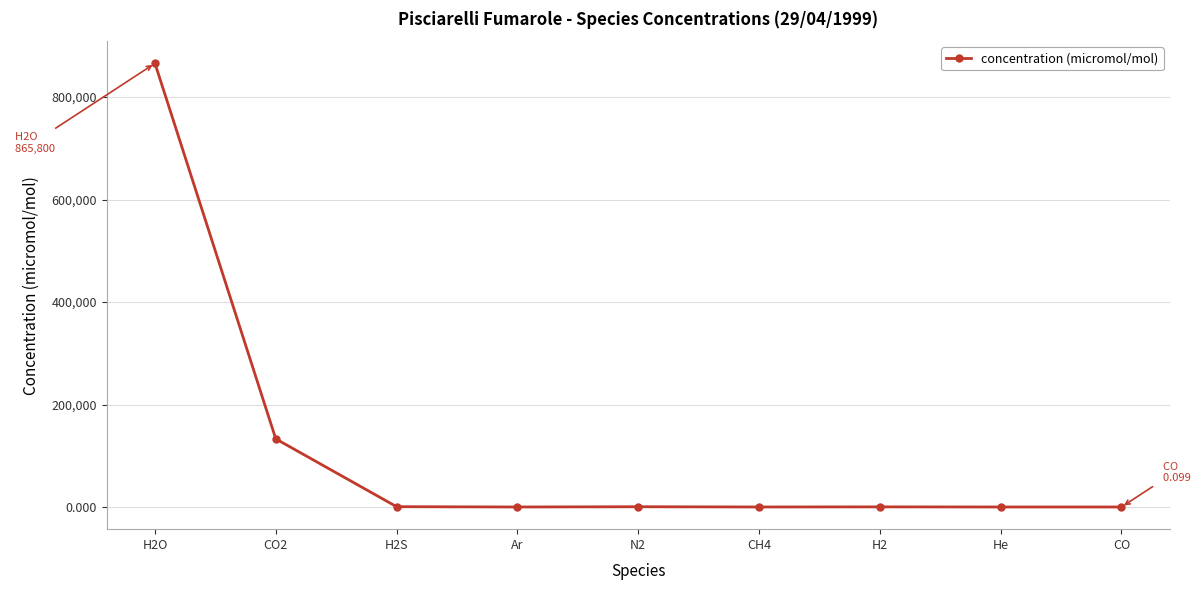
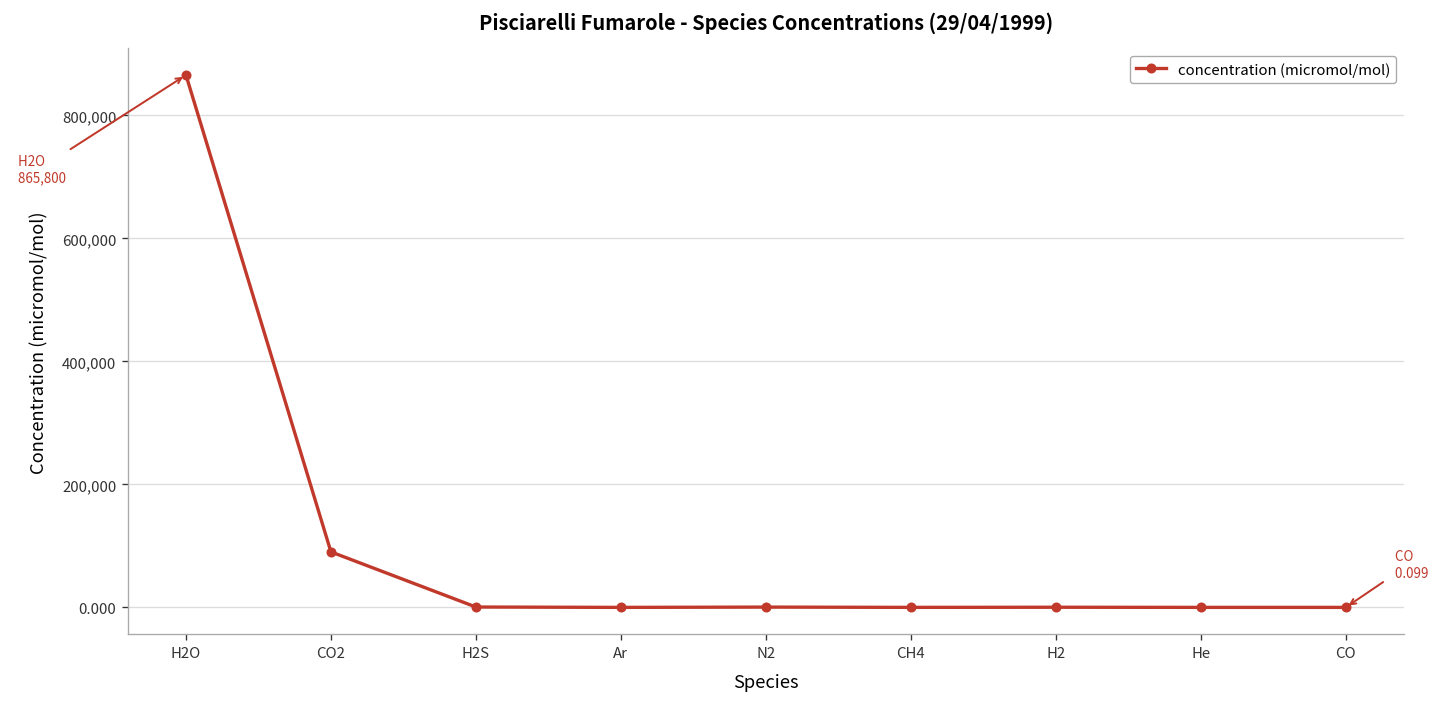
  {
-   "CO2": "130,000",
+   "CO2": "90,000",
    "H2S": "0",
    "Ar": "0",
    "N2": "0",
    "CH4": "0",
    "H2": "0",
    "He": "0"
  }
